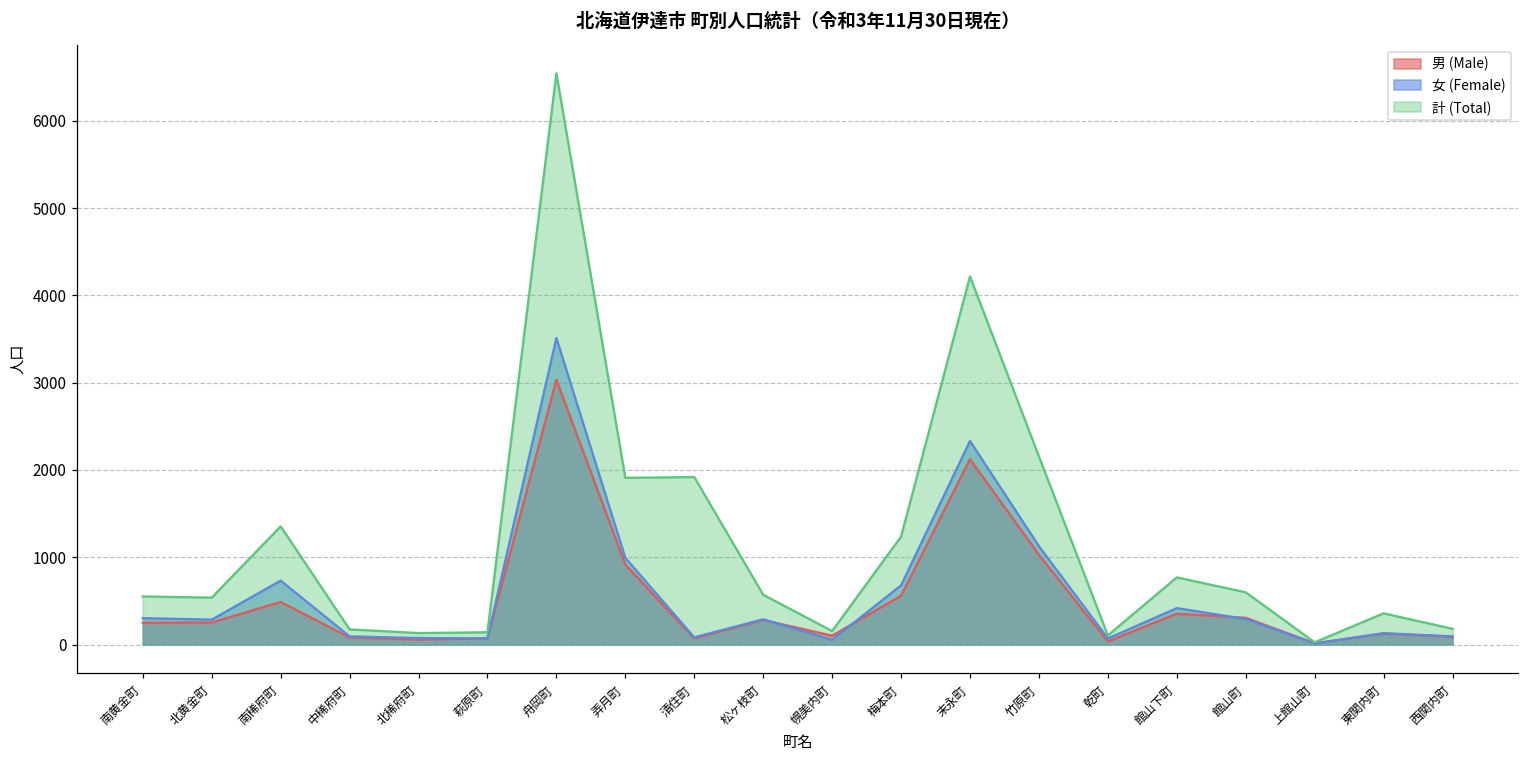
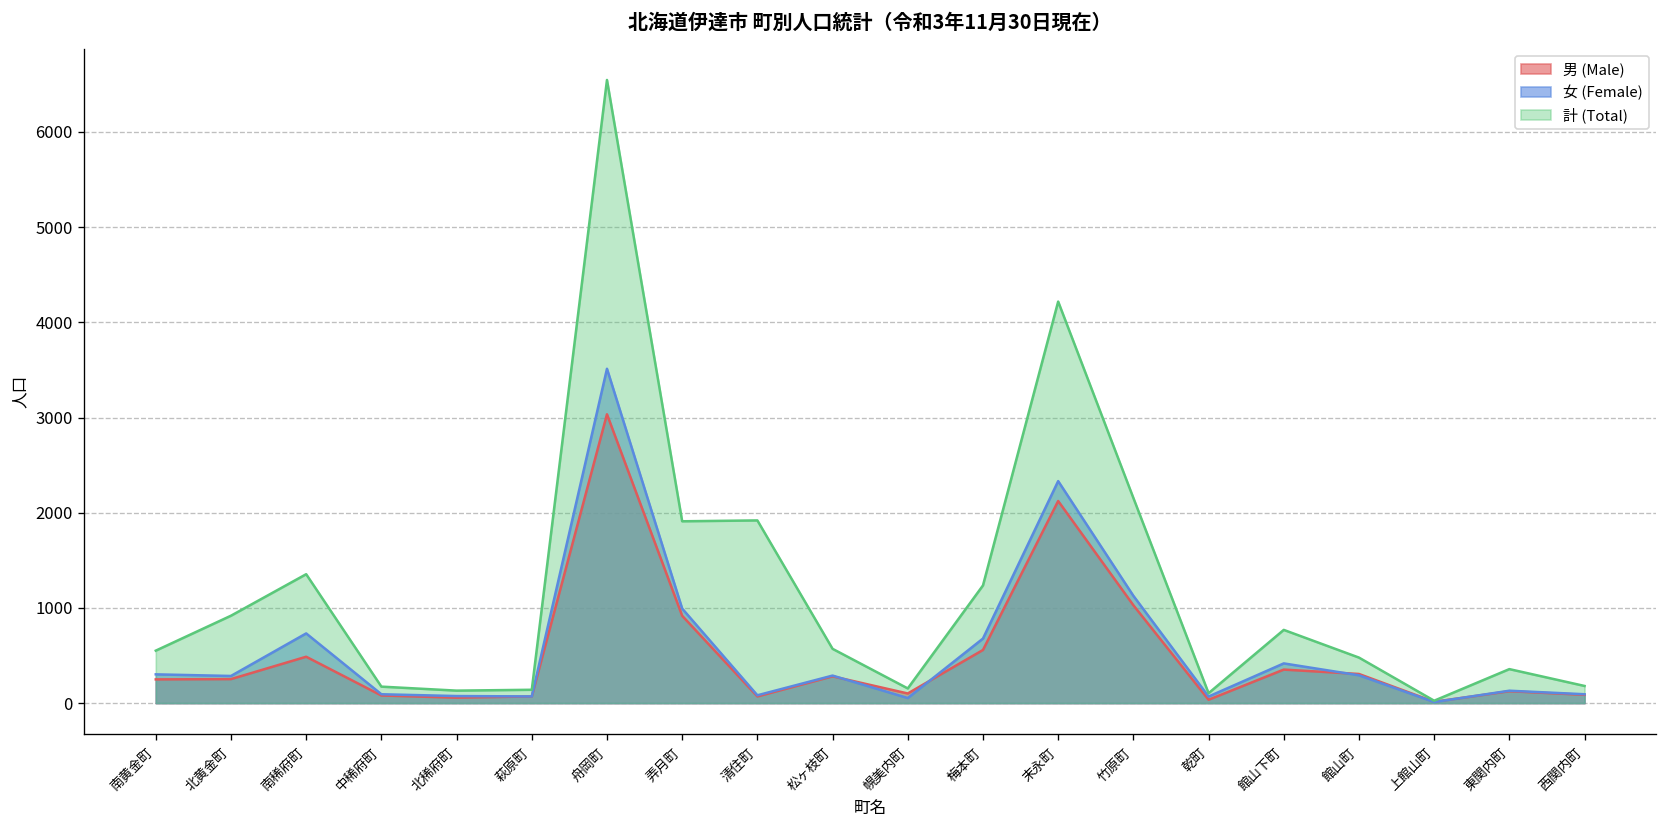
  {
    "男 (Male)": {
      "南黄金町": 200,
      "北黄金町": 300,
      "南稀府町": 500,
      "舟岡町": 3000,
      "弄月町": 900,
      "幌美内町": 100,
      "梅本町": 600,
      "末永町": 2100,
      "竹原町": 1000,
      "乾町": 0,
      "館山下町": 400
    },
    "女 (Female)": {
      "南黄金町": 300,
      "北黄金町": 300,
      "南稀府町": 700,
      "舟岡町": 3500,
      "弄月町": 1000,
      "幌美内町": 100,
      "梅本町": 700,
      "末永町": 2300,
      "竹原町": 1100,
      "乾町": 100,
      "館山下町": 400
    },
    "計 (Total)": {
      "南黄金町": 600,
-     "北黄金町": 500,
+     "北黄金町": 900,
      "南稀府町": 1400,
      "中稀府町": 200,
      "北稀府町": 100,
      "萩原町": 100,
      "舟岡町": 6500,
      "弄月町": 1900,
      "清住町": 1900,
      "松ヶ枝町": 600,
      "幌美内町": 200,
      "梅本町": 1200,
      "末永町": 4200,
      "竹原町": 2200,
      "乾町": 100,
      "館山下町": 800,
-     "館山町": 600,
+     "館山町": 500,
      "東関内町": 400,
      "西関内町": 200
    }
  }
